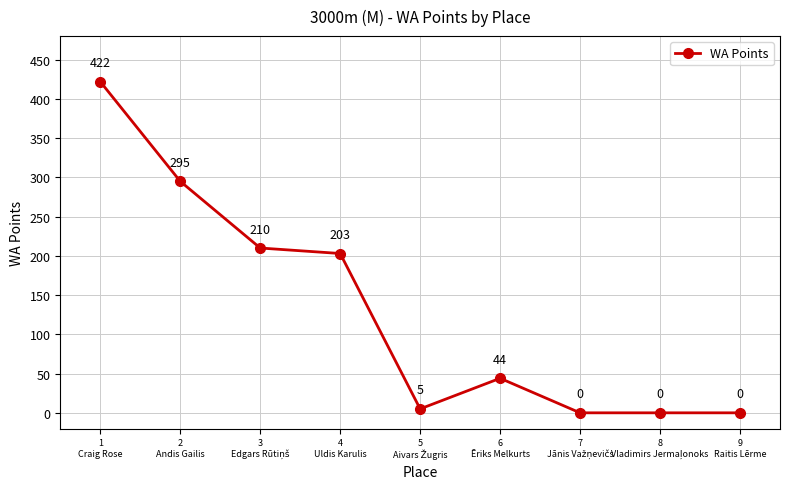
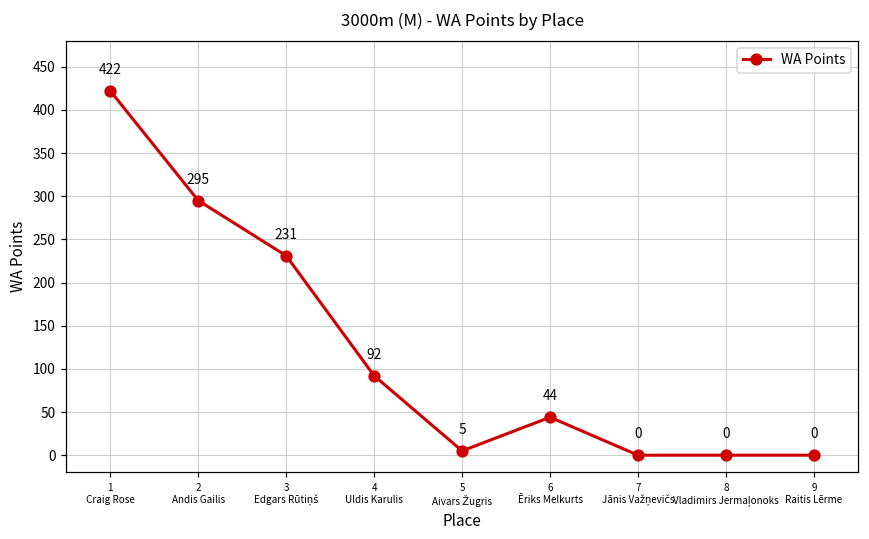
  {
    "1 Craig Rose": 422,
    "2 Andis Gailis": 295,
-   "3 Edgars Rūtiņš": 210,
-   "4 Uldis Karulis": 203,
+   "3 Edgars Rūtiņš": 231,
+   "4 Uldis Karulis": 92,
    "5 Aivars Žugris": 5,
    "6 Ēriks Melkurts": 44,
    "7 Jānis Važņevičs": 0,
    "8 Vladimirs Jermaļonoks": 0,
    "9 Raitis Lērme": 0
  }
